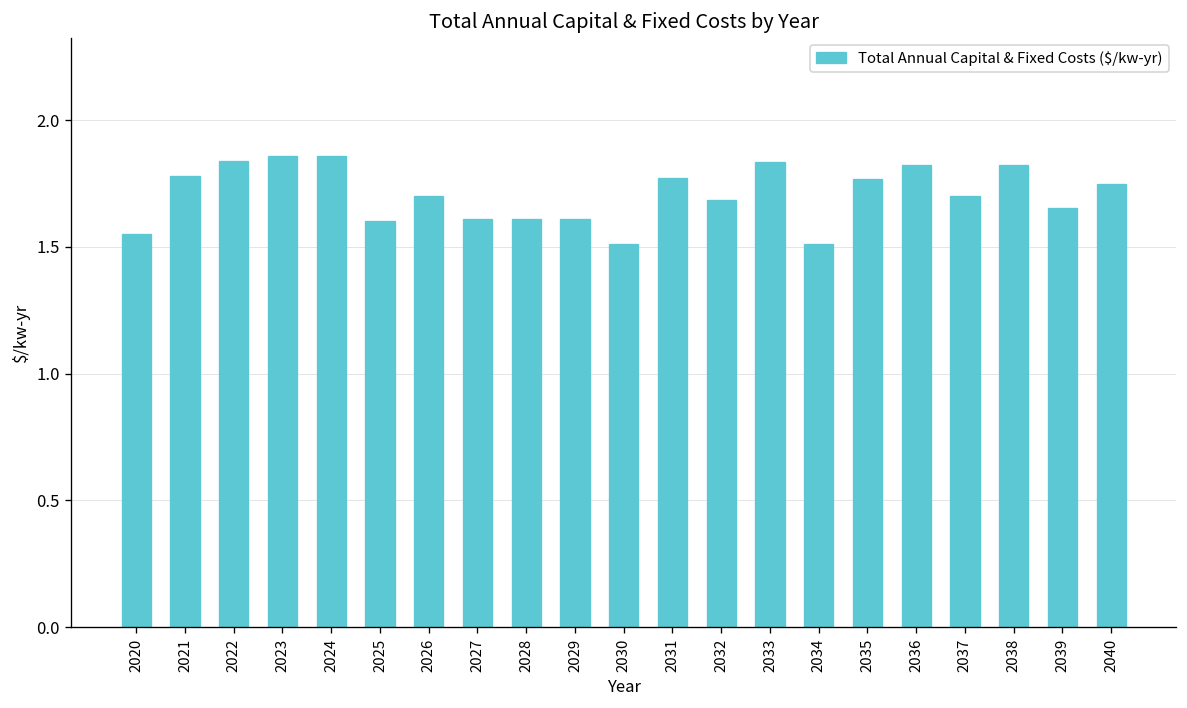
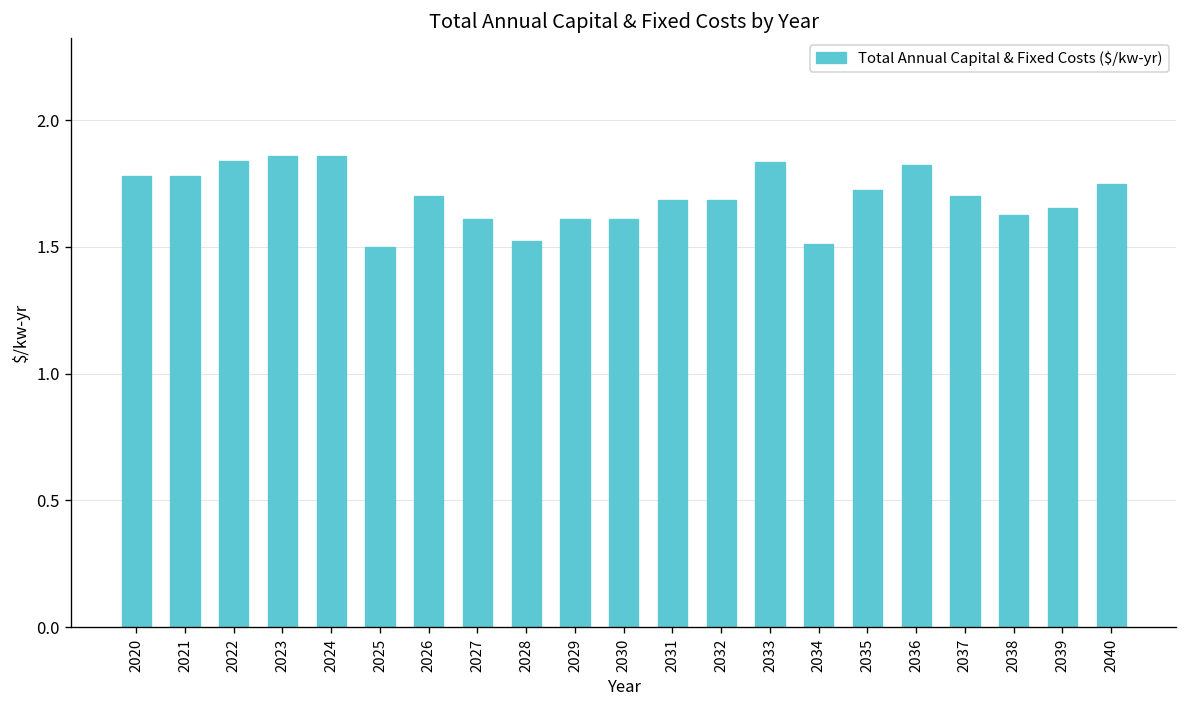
  {
-   "2020": 1.55,
+   "2020": 1.78,
    "2021": 1.78,
    "2022": 1.84,
    "2023": 1.86,
    "2024": 1.86,
-   "2025": 1.6,
+   "2025": 1.5,
    "2026": 1.70,
    "2027": 1.61,
-   "2028": 1.61,
+   "2028": 1.52,
    "2029": 1.61,
-   "2030": 1.51,
-   "2031": 1.77,
+   "2030": 1.61,
+   "2031": 1.68,
    "2032": 1.68,
    "2033": 1.83,
    "2034": 1.51,
-   "2035": 1.77,
+   "2035": 1.72,
    "2036": 1.82,
    "2037": 1.70,
-   "2038": 1.82,
+   "2038": 1.62,
    "2039": 1.65,
    "2040": 1.75
  }
